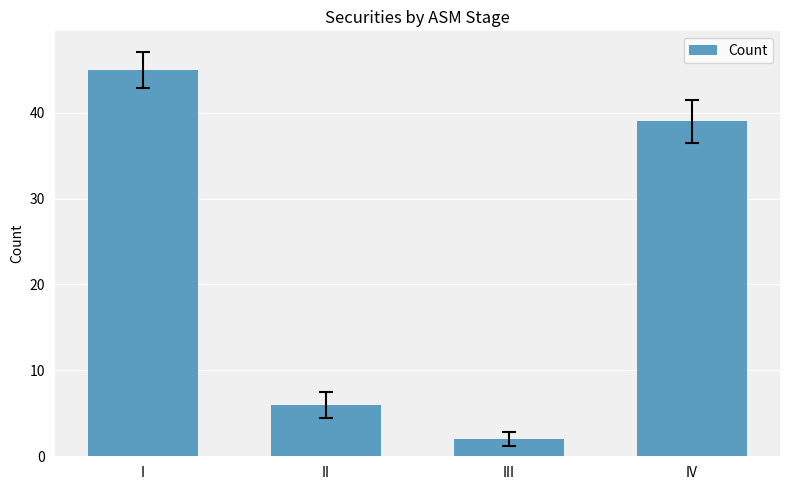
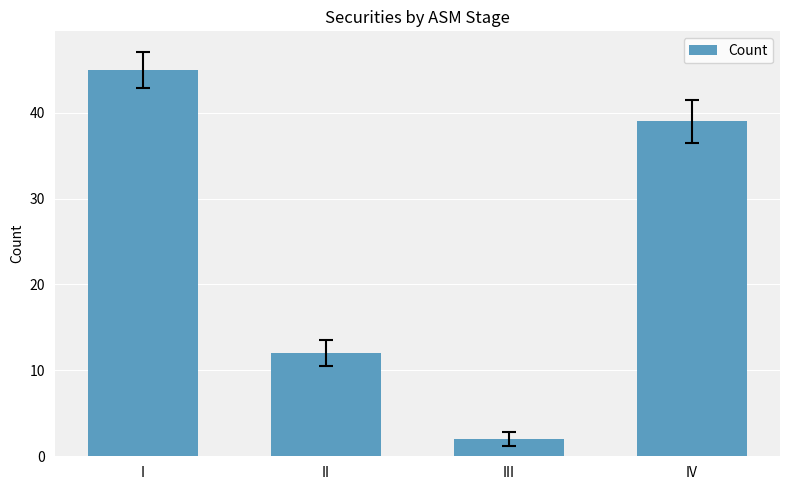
  {
    "Count": {
      "I": 45,
-     "II": 6,
+     "II": 12,
      "III": 2,
      "IV": 39
    }
  }
